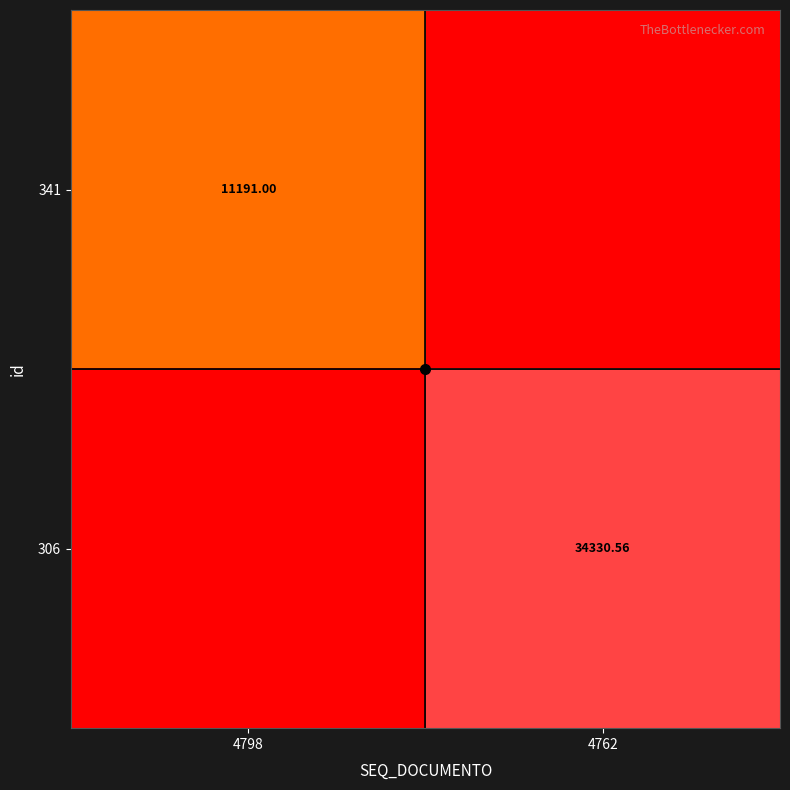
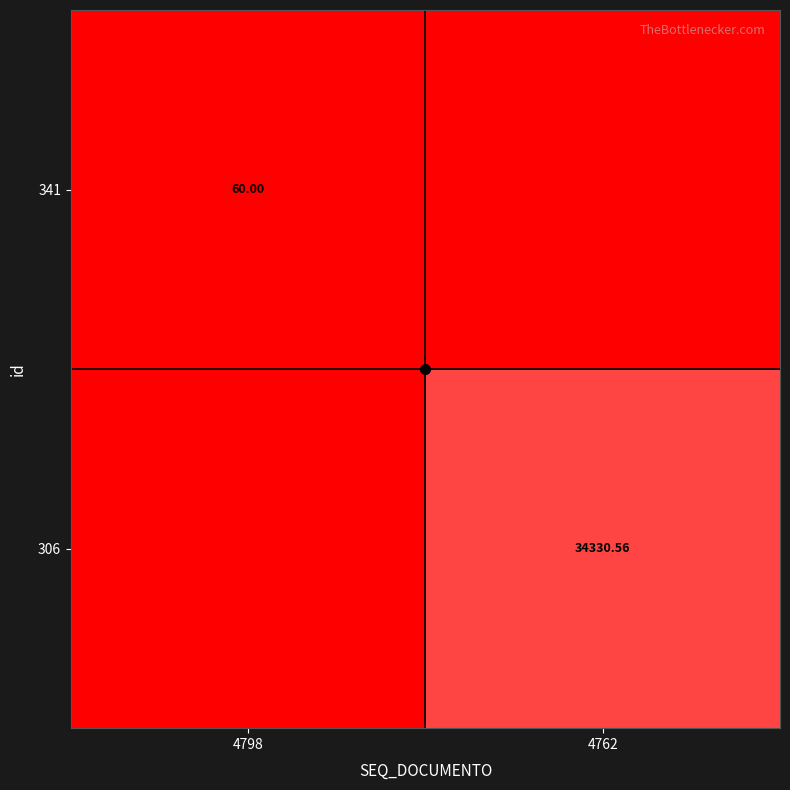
  {
    "341": {
-     "4798": 11191.00
+     "4798": 60.00
    },
    "306": {
      "4762": 34330.56
    }
  }
